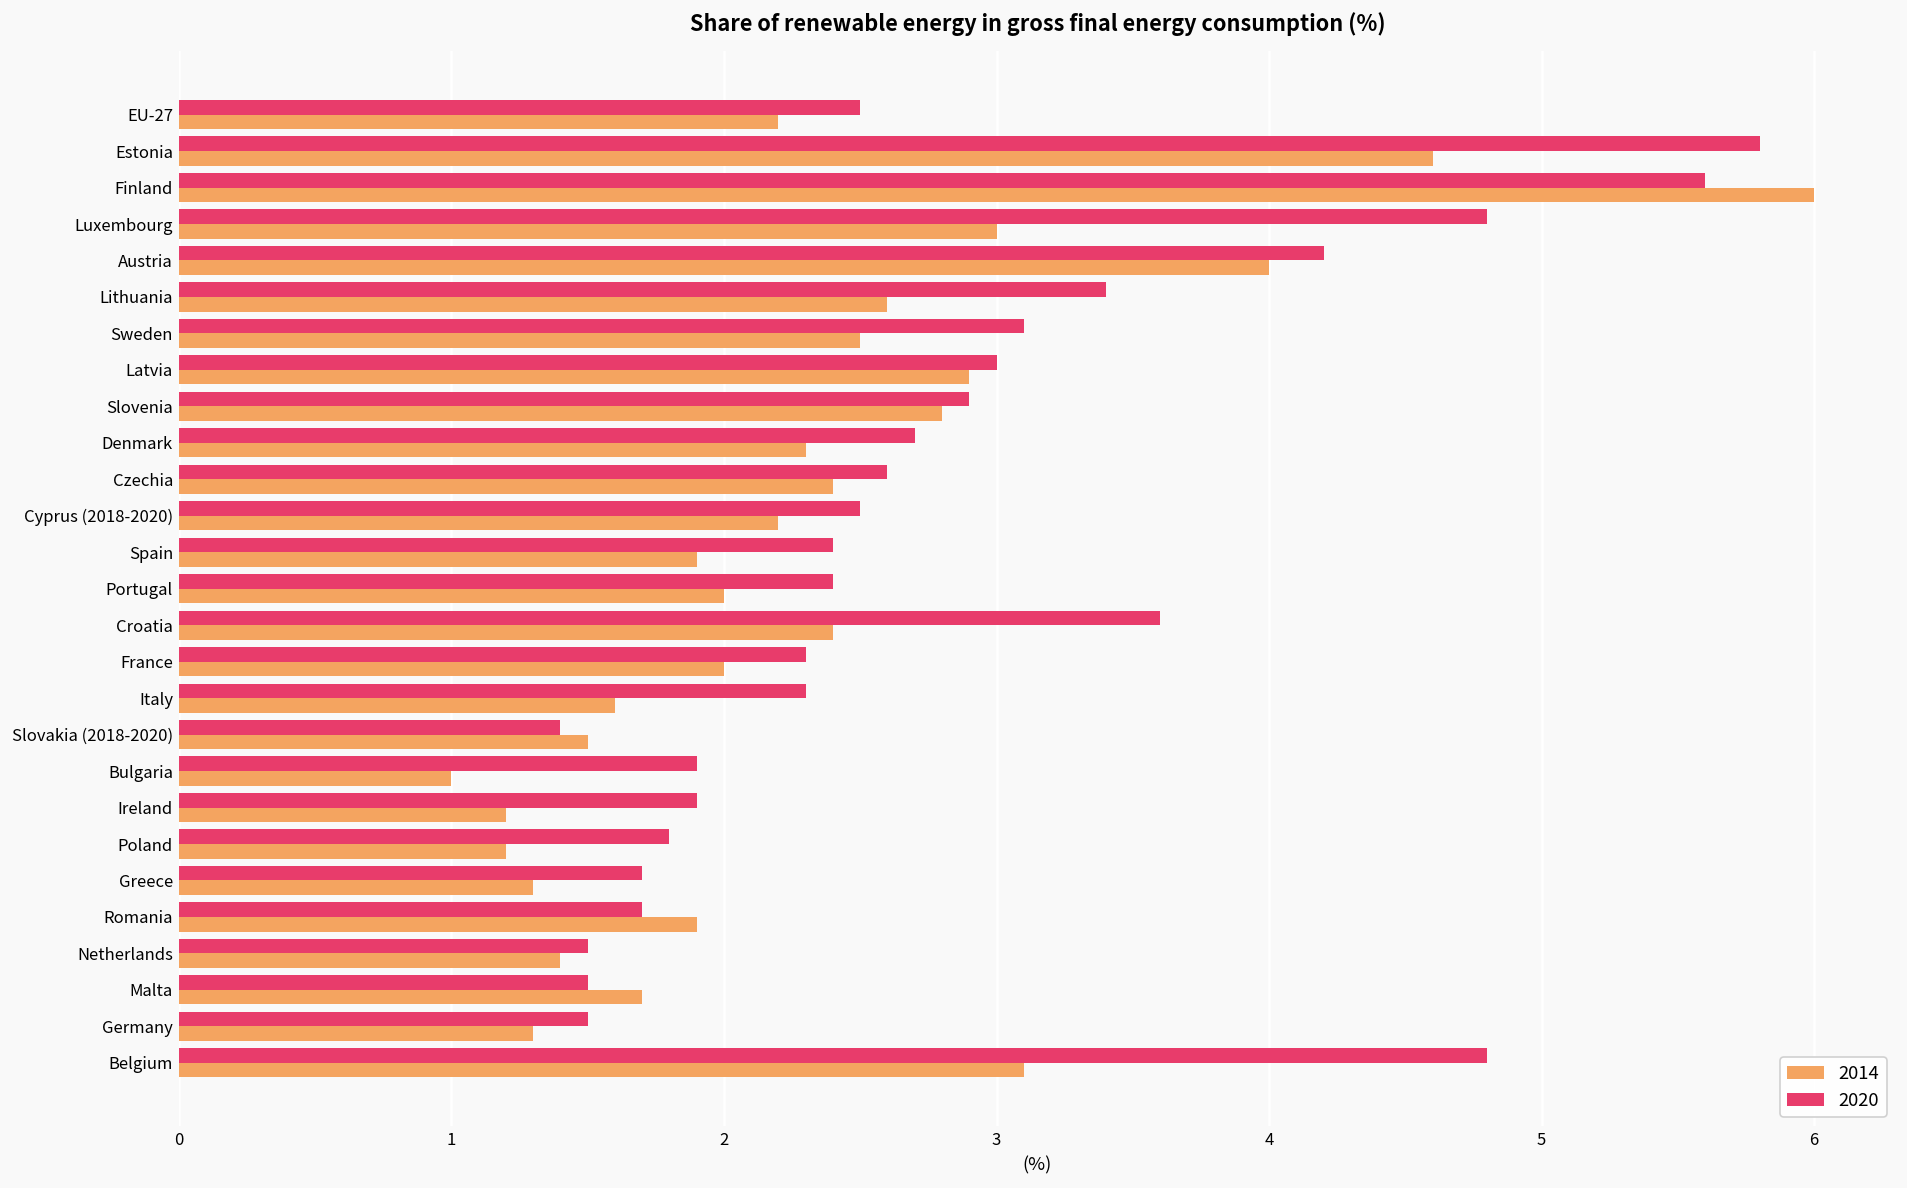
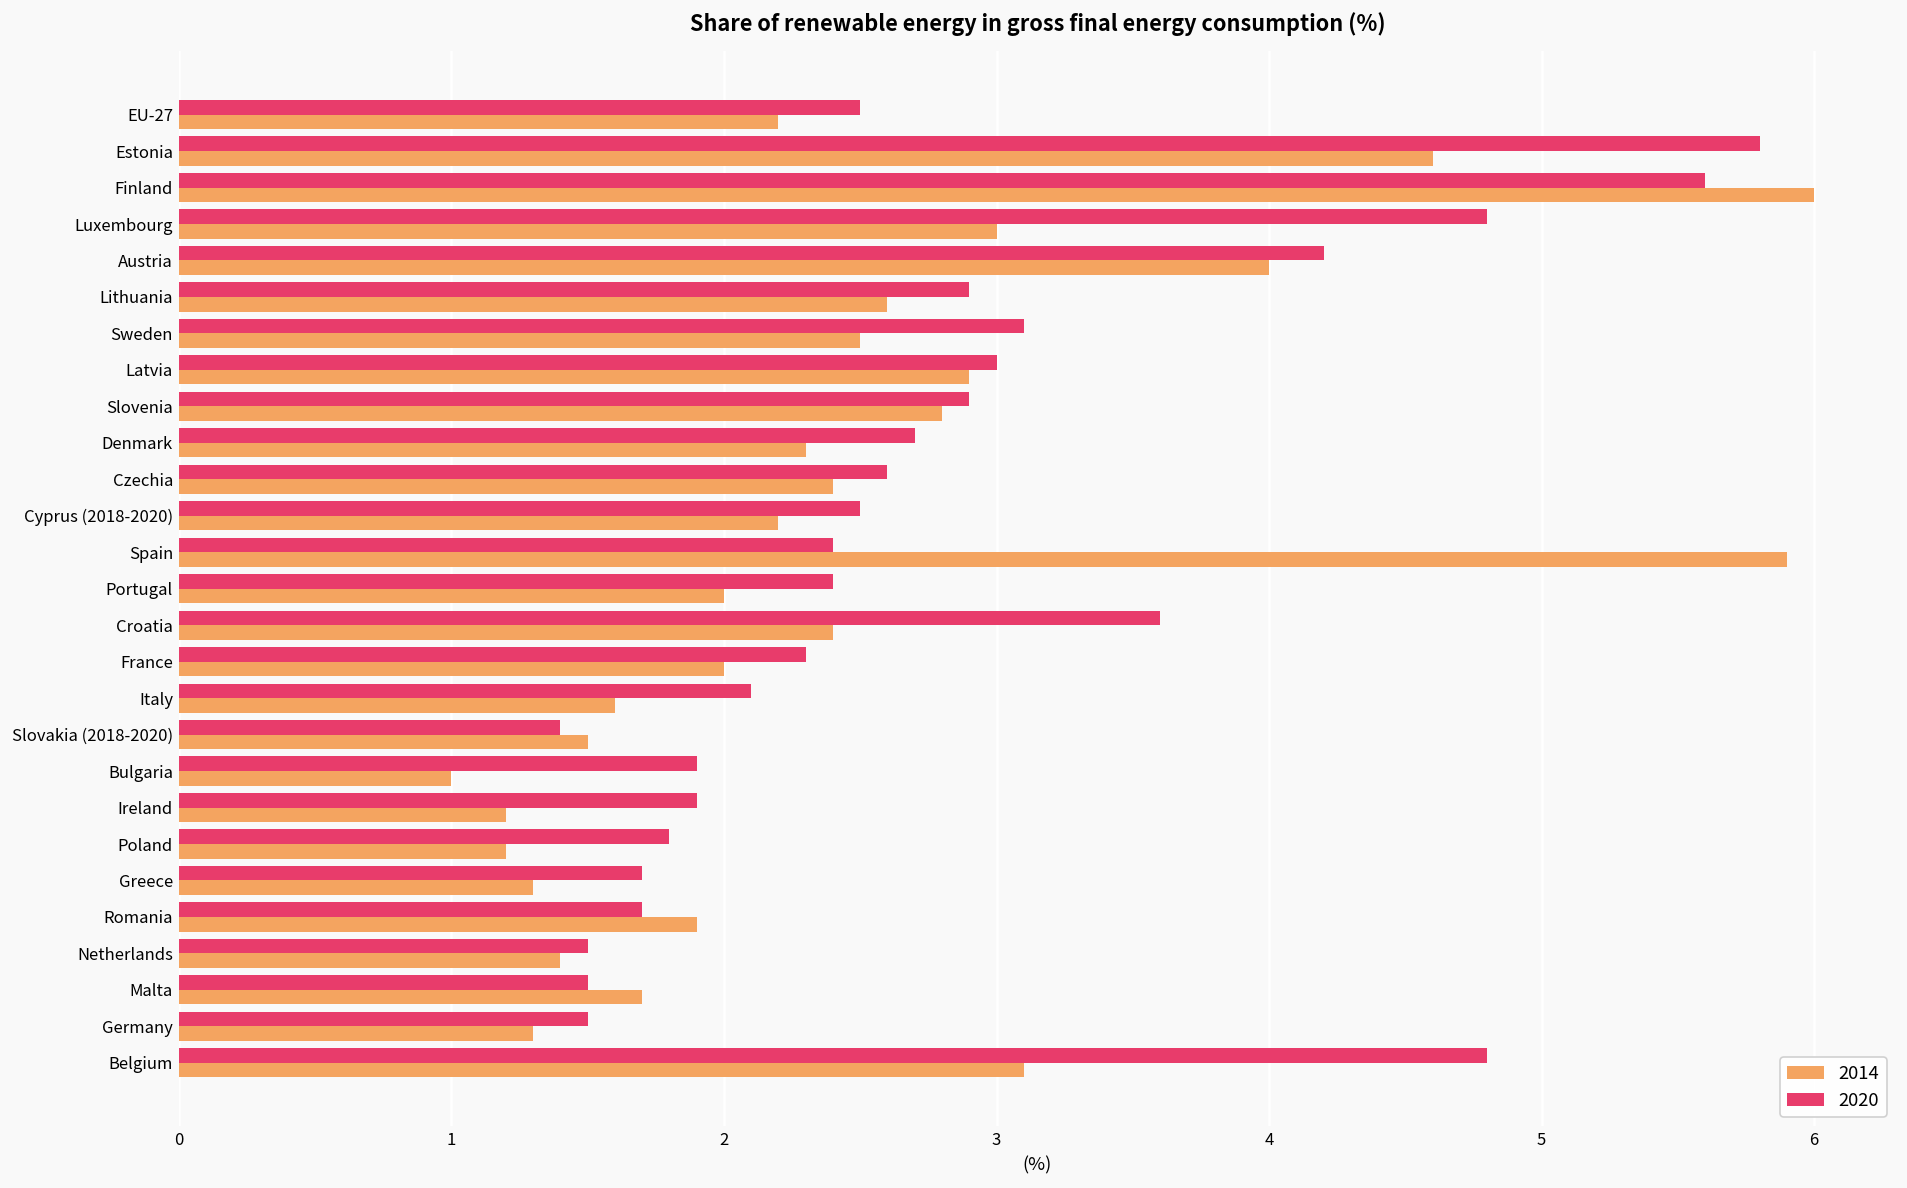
  {
    "2014": {
      "EU-27": 2.2,
      "Estonia": 4.6,
      "Finland": 6.0,
      "Luxembourg": 3.0,
      "Austria": 4.0,
      "Lithuania": 2.6,
      "Sweden": 2.5,
      "Latvia": 2.9,
      "Slovenia": 2.8,
      "Denmark": 2.3,
      "Czechia": 2.4,
      "Cyprus (2018-2020)": 2.2,
-     "Spain": 1.9,
+     "Spain": 5.9,
      "Portugal": 2.0,
      "Croatia": 2.4,
      "France": 2.0,
      "Italy": 1.6,
      "Slovakia (2018-2020)": 1.5,
      "Bulgaria": 1.0,
      "Ireland": 1.2,
      "Poland": 1.2,
      "Greece": 1.3,
      "Romania": 1.9,
      "Netherlands": 1.4,
      "Malta": 1.7,
      "Germany": 1.3,
      "Belgium": 3.1
    },
    "2020": {
      "EU-27": 2.5,
      "Estonia": 5.8,
      "Finland": 5.6,
      "Luxembourg": 4.8,
      "Austria": 4.2,
-     "Lithuania": 3.4,
+     "Lithuania": 2.9,
      "Sweden": 3.1,
      "Latvia": 3.0,
      "Slovenia": 2.9,
      "Denmark": 2.7,
      "Czechia": 2.6,
      "Cyprus (2018-2020)": 2.5,
      "Spain": 2.4,
      "Portugal": 2.4,
      "Croatia": 3.6,
      "France": 2.3,
-     "Italy": 2.3,
+     "Italy": 2.1,
      "Slovakia (2018-2020)": 1.4,
      "Bulgaria": 1.9,
      "Ireland": 1.9,
      "Poland": 1.8,
      "Greece": 1.7,
      "Romania": 1.7,
      "Netherlands": 1.5,
      "Malta": 1.5,
      "Germany": 1.5,
      "Belgium": 4.8
    }
  }
